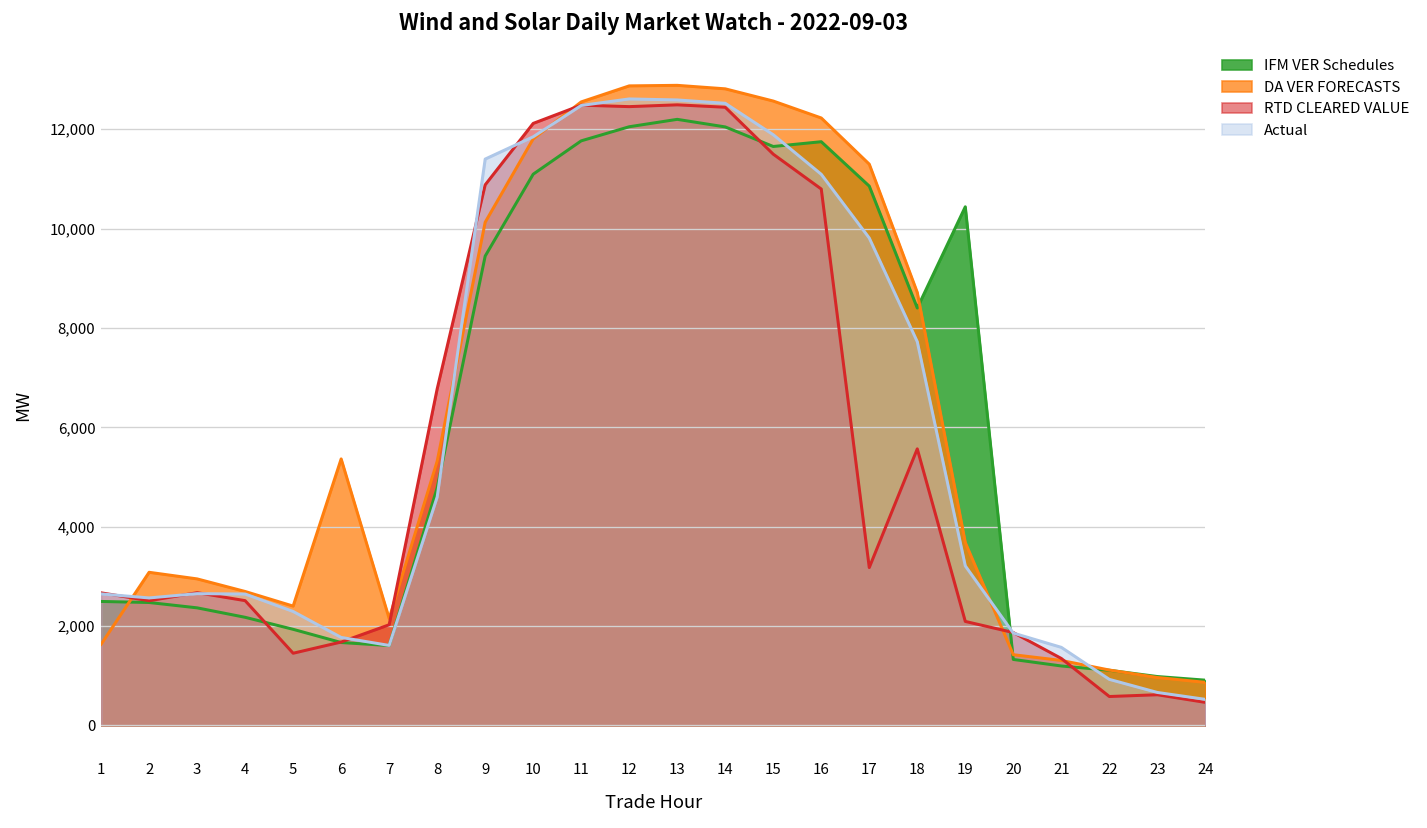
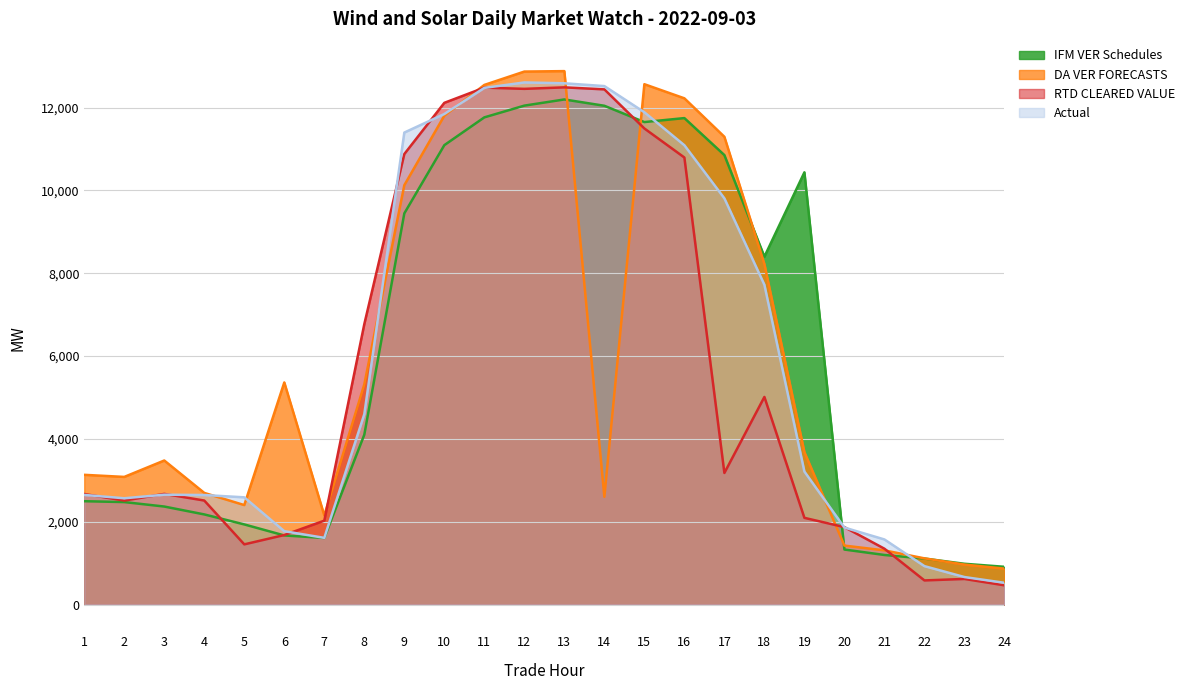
  {
    "IFM VER Schedules": {
      "1": "2,500",
      "3": "2,400",
      "4": "2,200",
      "5": "1,900",
-     "8": "4,800",
+     "8": "4,100",
      "9": "9,400",
      "10": "11,100",
      "11": "11,800",
      "12": "12,000",
      "13": "12,200",
      "14": "12,000",
      "15": "11,700",
      "16": "11,700",
      "17": "10,900",
      "18": "8,400",
      "19": "10,400",
      "20": "1,300",
      "21": "1,200"
    },
    "DA VER FORECASTS": {
-     "1": "1,600",
+     "1": "3,100",
      "2": "3,100",
-     "3": "3,000",
+     "3": "3,500",
      "5": "2,400",
      "6": "5,400",
      "7": "2,200",
      "8": "5,300",
      "9": "10,100",
      "11": "12,500",
      "12": "12,900",
      "13": "12,900",
-     "14": "12,800",
+     "14": "2,600",
      "15": "12,600",
      "16": "12,200",
      "17": "11,300",
-     "18": "8,700",
+     "18": "8,200",
      "19": "3,700",
      "20": "1,400"
    },
    "RTD CLEARED VALUE": {
      "4": "2,500",
      "5": "1,500",
      "7": "2,000",
      "8": "6,800",
      "9": "10,900",
      "10": "12,100",
      "12": "12,500",
      "13": "12,500",
      "14": "12,400",
      "15": "11,500",
      "16": "10,800",
      "17": "3,200",
-     "18": "5,600",
+     "18": "5,000",
      "19": "2,100",
      "22": "600"
    },
    "Actual": {
-     "5": "2,300",
+     "5": "2,600",
      "6": "1,800",
      "8": "4,600",
      "9": "11,400",
      "12": "12,600",
      "13": "12,600",
      "14": "12,500",
      "15": "11,900",
      "16": "11,100",
      "17": "9,800",
      "18": "7,700",
      "19": "3,200",
      "21": "1,600",
      "22": "900"
    }
  }
